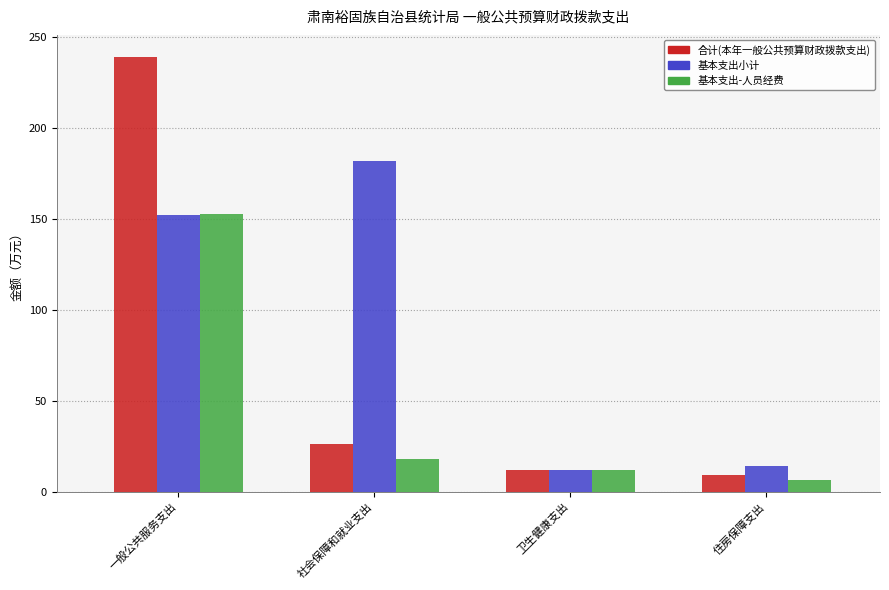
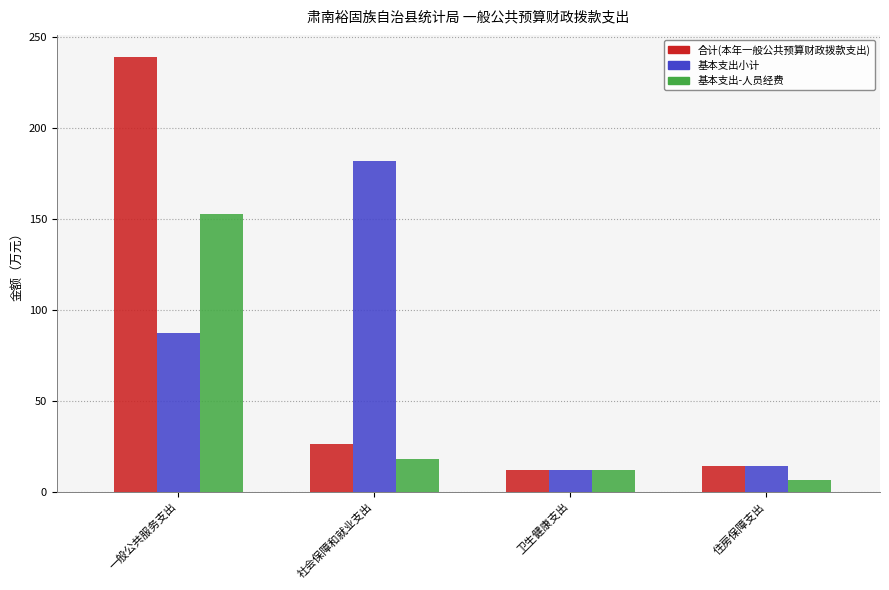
  {
    "合计(本年一般公共预算财政拨款支出)": {
      "一般公共服务支出": 239,
      "社会保障和就业支出": 26,
      "卫生健康支出": 12,
-     "住房保障支出": 9
+     "住房保障支出": 14
    },
    "基本支出小计": {
-     "一般公共服务支出": 152,
+     "一般公共服务支出": 87,
      "社会保障和就业支出": 182,
      "卫生健康支出": 12,
      "住房保障支出": 14
    },
    "基本支出-人员经费": {
      "一般公共服务支出": 153,
      "社会保障和就业支出": 18,
      "卫生健康支出": 12,
      "住房保障支出": 7
    }
  }
